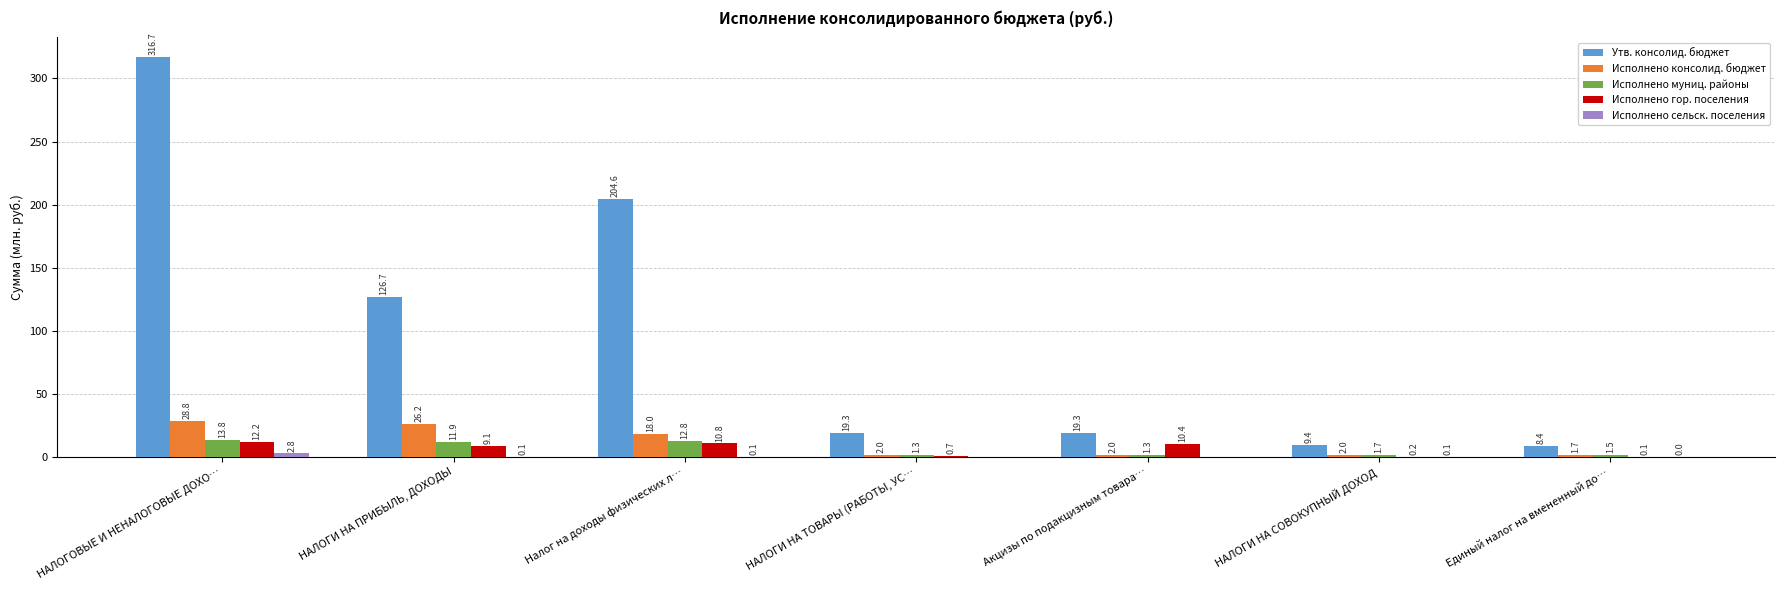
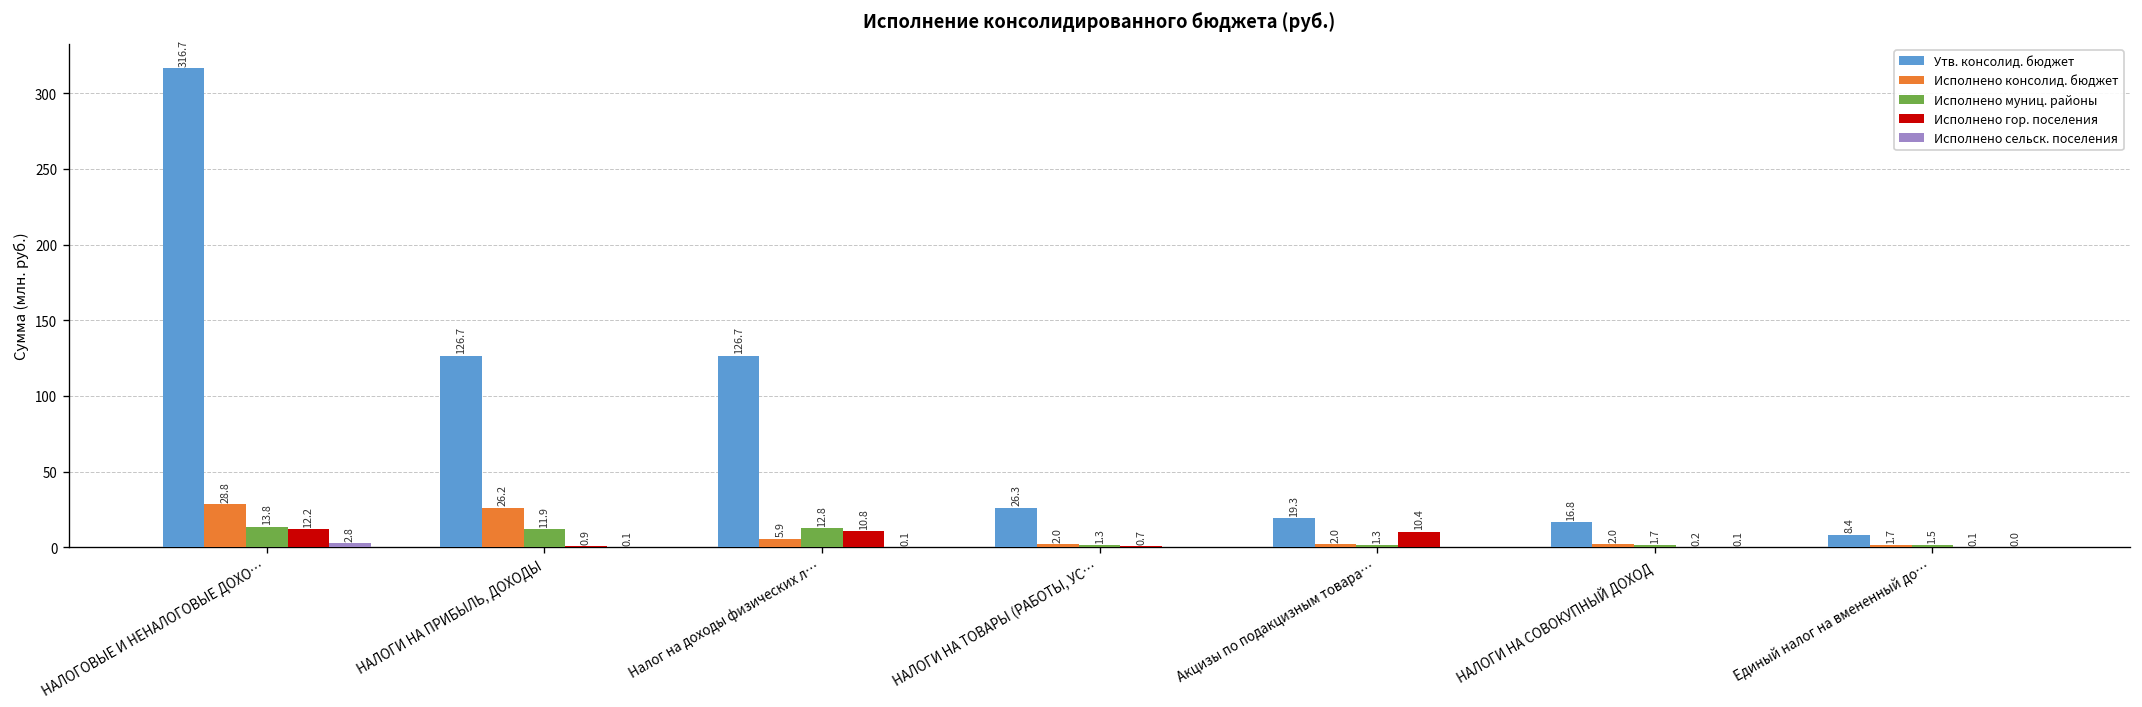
  {
    "Утв. консолид. бюджет": {
      "НАЛОГОВЫЕ И НЕНАЛОГОВЫЕ ДОХО…": 316.7,
      "НАЛОГИ НА ПРИБЫЛЬ, ДОХОДЫ": 126.7,
-     "Налог на доходы физических л…": 204.6,
-     "НАЛОГИ НА ТОВАРЫ (РАБОТЫ, УС…": 19.3,
+     "Налог на доходы физических л…": 126.7,
+     "НАЛОГИ НА ТОВАРЫ (РАБОТЫ, УС…": 26.3,
      "Акцизы по подакцизным товара…": 19.3,
-     "НАЛОГИ НА СОВОКУПНЫЙ ДОХОД": 9.4,
+     "НАЛОГИ НА СОВОКУПНЫЙ ДОХОД": 16.8,
      "Единый налог на вмененный до…": 8.4
    },
    "Исполнено консолид. бюджет": {
      "НАЛОГОВЫЕ И НЕНАЛОГОВЫЕ ДОХО…": 28.8,
      "НАЛОГИ НА ПРИБЫЛЬ, ДОХОДЫ": 26.2,
-     "Налог на доходы физических л…": 18.0,
+     "Налог на доходы физических л…": 5.9,
      "НАЛОГИ НА ТОВАРЫ (РАБОТЫ, УС…": 2.0,
      "Акцизы по подакцизным товара…": 2.0,
      "НАЛОГИ НА СОВОКУПНЫЙ ДОХОД": 2.0,
      "Единый налог на вмененный до…": 1.7
    },
    "Исполнено муниц. районы": {
      "НАЛОГОВЫЕ И НЕНАЛОГОВЫЕ ДОХО…": 13.8,
      "НАЛОГИ НА ПРИБЫЛЬ, ДОХОДЫ": 11.9,
      "Налог на доходы физических л…": 12.8,
      "НАЛОГИ НА ТОВАРЫ (РАБОТЫ, УС…": 1.3,
      "Акцизы по подакцизным товара…": 1.3,
      "НАЛОГИ НА СОВОКУПНЫЙ ДОХОД": 1.7,
      "Единый налог на вмененный до…": 1.5
    },
    "Исполнено гор. поселения": {
      "НАЛОГОВЫЕ И НЕНАЛОГОВЫЕ ДОХО…": 12.2,
-     "НАЛОГИ НА ПРИБЫЛЬ, ДОХОДЫ": 9.1,
+     "НАЛОГИ НА ПРИБЫЛЬ, ДОХОДЫ": 0.9,
      "Налог на доходы физических л…": 10.8,
      "НАЛОГИ НА ТОВАРЫ (РАБОТЫ, УС…": 0.7,
      "Акцизы по подакцизным товара…": 10.4,
      "НАЛОГИ НА СОВОКУПНЫЙ ДОХОД": 0.2,
      "Единый налог на вмененный до…": 0.1
    },
    "Исполнено сельск. поселения": {
      "НАЛОГОВЫЕ И НЕНАЛОГОВЫЕ ДОХО…": 2.8,
      "НАЛОГИ НА ПРИБЫЛЬ, ДОХОДЫ": 0.1,
      "Налог на доходы физических л…": 0.1,
      "НАЛОГИ НА СОВОКУПНЫЙ ДОХОД": 0.1,
      "Единый налог на вмененный до…": 0.0
    }
  }
